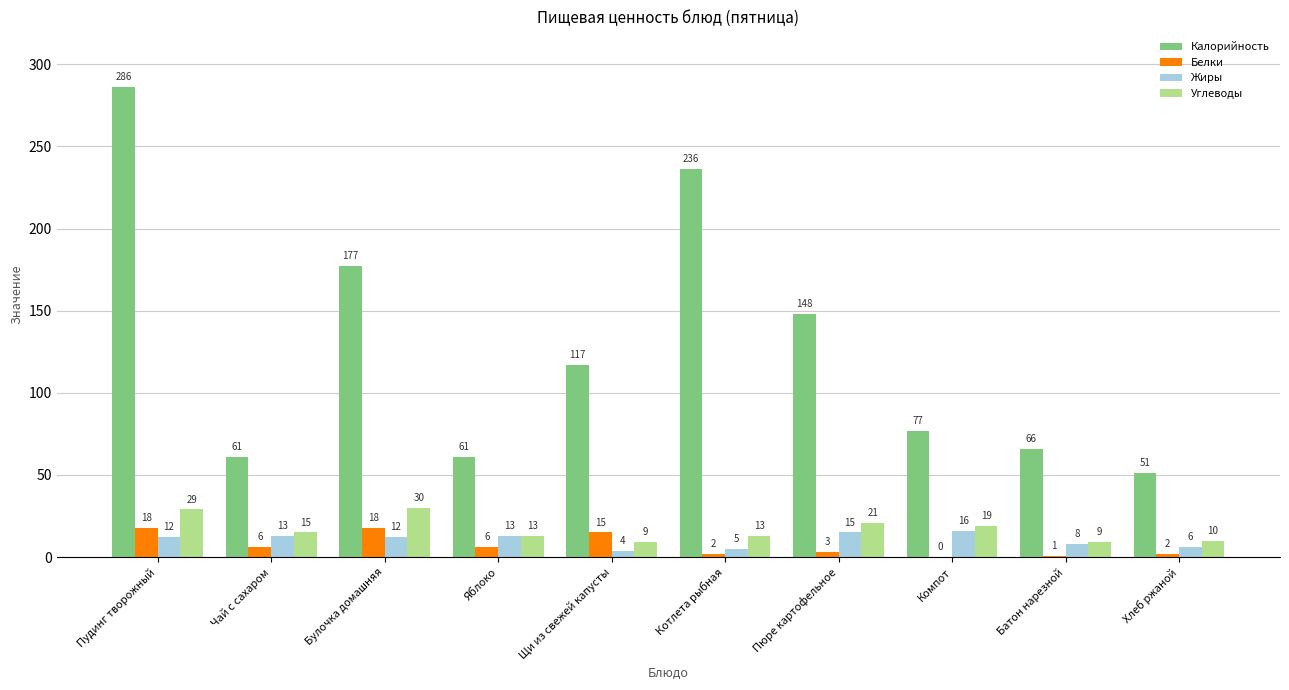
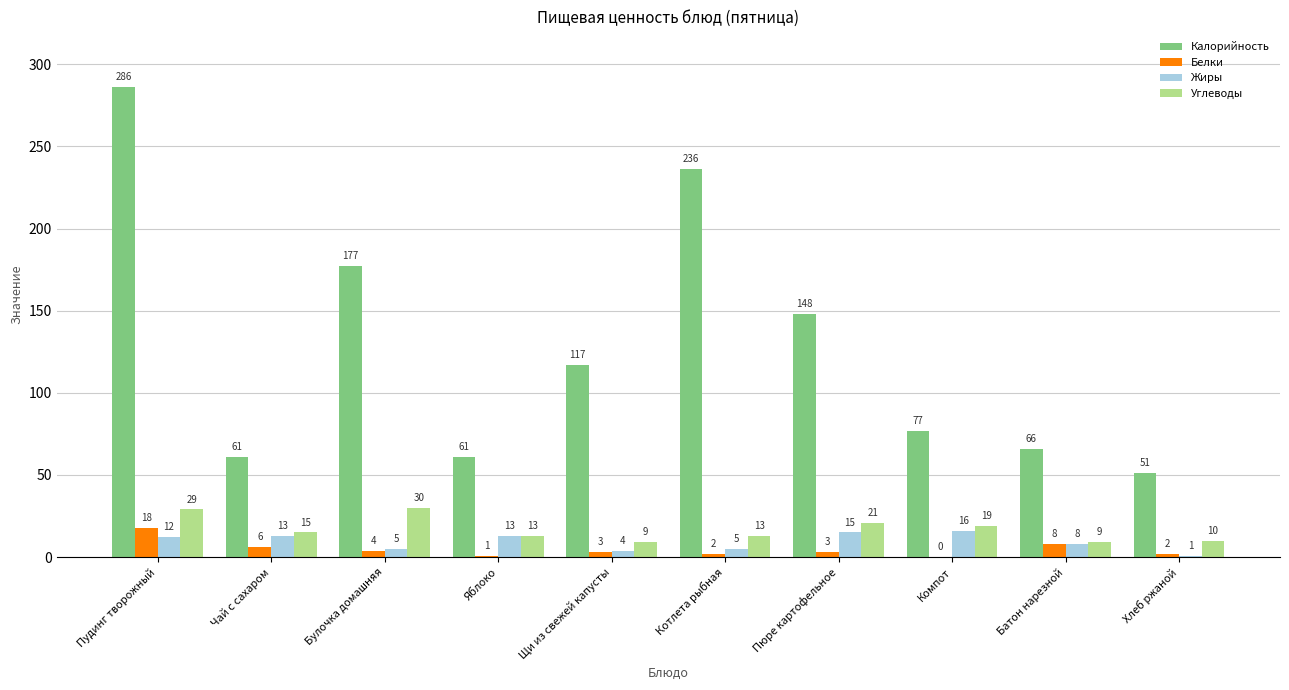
  {
    "Белки": {
      "Пудинг творожный": 18,
      "Чай с сахаром": 6,
-     "Булочка домашняя": 18,
-     "Яблоко": 6,
-     "Щи из свежей капусты": 15,
+     "Булочка домашняя": 4,
+     "Яблоко": 1,
+     "Щи из свежей капусты": 3,
      "Котлета рыбная": 2,
      "Пюре картофельное": 3,
      "Компот": 0,
-     "Батон нарезной": 1,
+     "Батон нарезной": 8,
      "Хлеб ржаной": 2
    },
    "Жиры": {
      "Пудинг творожный": 12,
      "Чай с сахаром": 13,
-     "Булочка домашняя": 12,
+     "Булочка домашняя": 5,
      "Яблоко": 13,
      "Щи из свежей капусты": 4,
      "Котлета рыбная": 5,
      "Пюре картофельное": 15,
      "Компот": 16,
      "Батон нарезной": 8,
-     "Хлеб ржаной": 6
+     "Хлеб ржаной": 1
    }
  }
